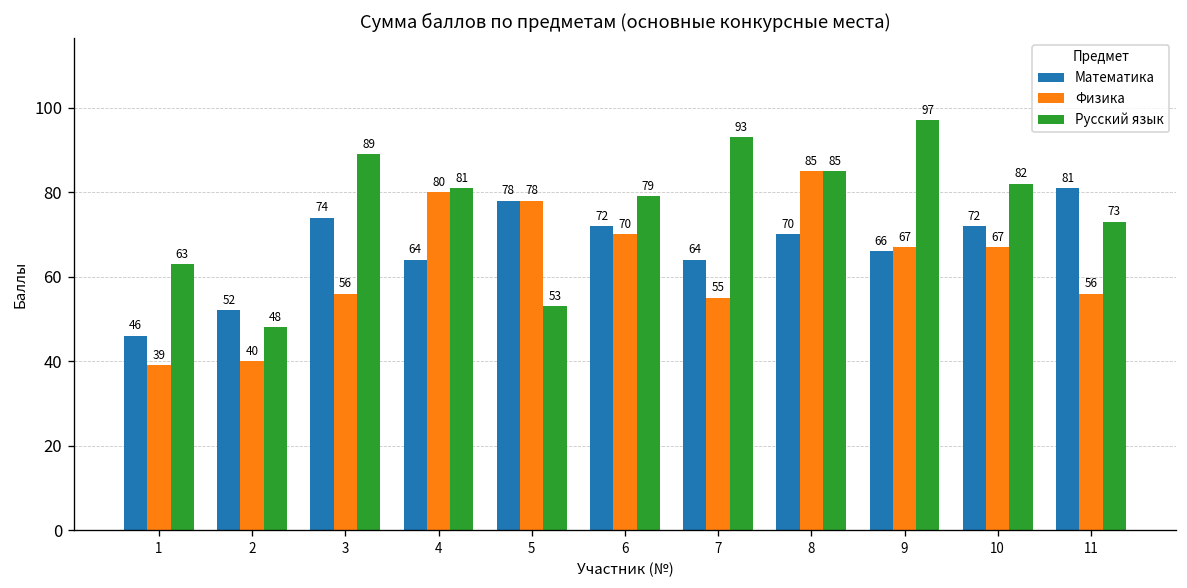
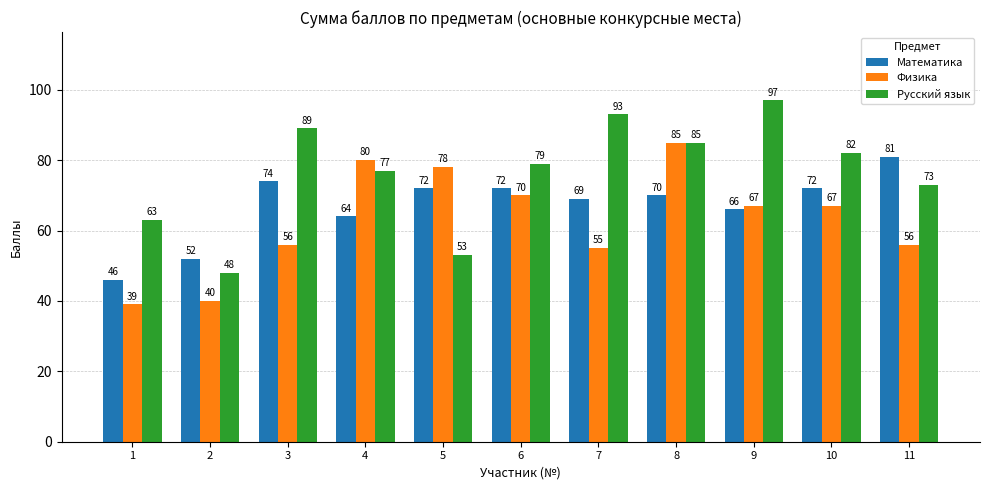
  {
    "Математика": {
      "1": 46,
      "2": 52,
      "3": 74,
      "4": 64,
-     "5": 78,
+     "5": 72,
      "6": 72,
-     "7": 64,
+     "7": 69,
      "8": 70,
      "9": 66,
      "10": 72,
      "11": 81
    },
    "Физика": {
      "1": 39,
      "2": 40,
      "3": 56,
      "4": 80,
      "5": 78,
      "6": 70,
      "7": 55,
      "8": 85,
      "9": 67,
      "10": 67,
      "11": 56
    },
    "Русский язык": {
      "1": 63,
      "2": 48,
      "3": 89,
-     "4": 81,
+     "4": 77,
      "5": 53,
      "6": 79,
      "7": 93,
      "8": 85,
      "9": 97,
      "10": 82,
      "11": 73
    }
  }
